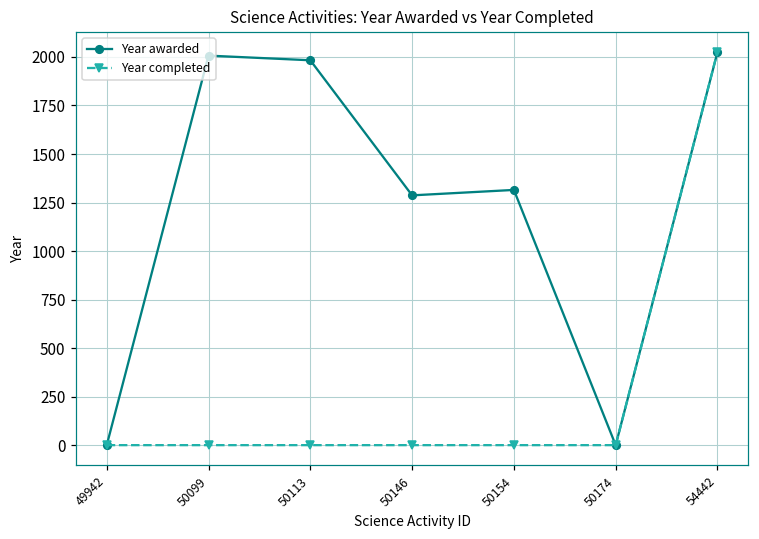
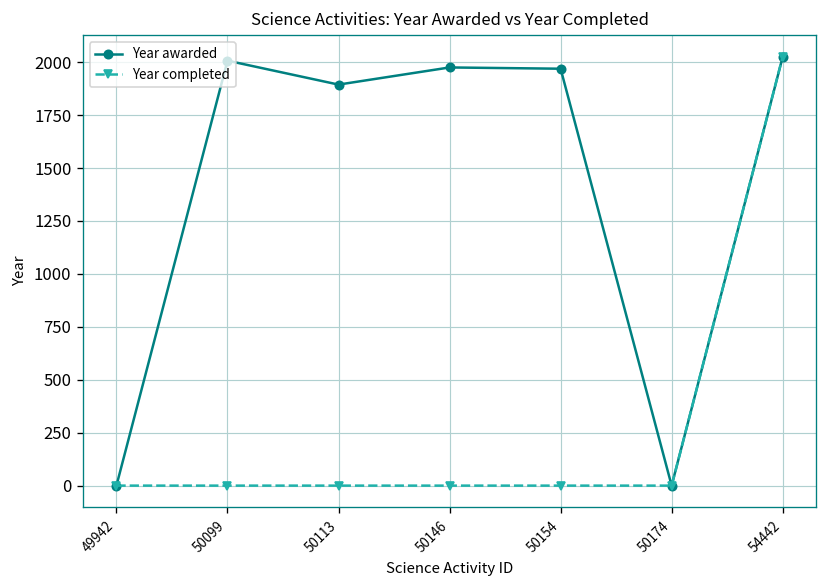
  {
    "Year awarded": {
-     "50113": 1980,
-     "50146": 1290,
-     "50154": 1320
+     "50113": 1890,
+     "50146": 1980,
+     "50154": 1970
    },
    "Year completed": {
      "50099": 0,
      "50113": 0,
      "50146": 0,
      "50154": 0
    }
  }
